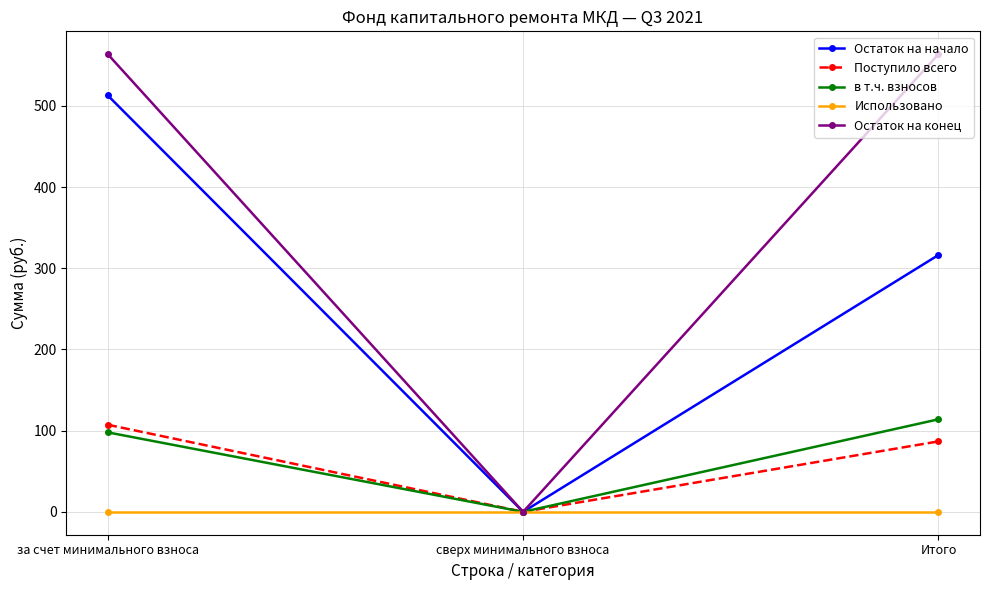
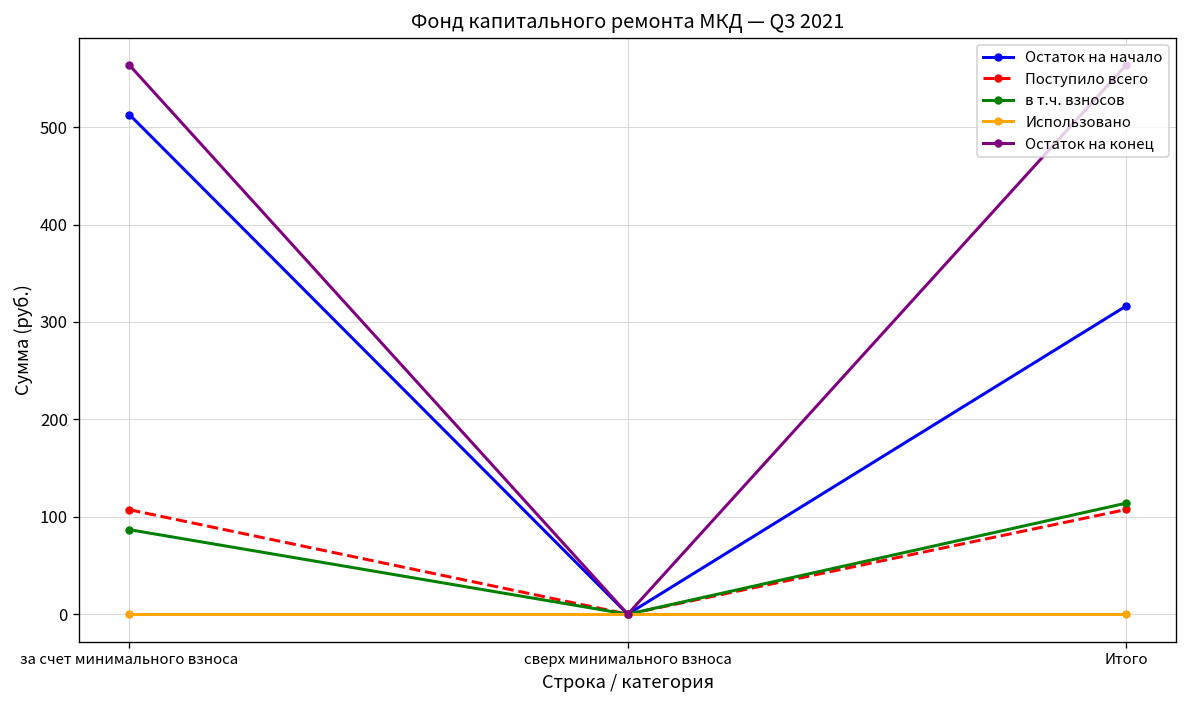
  {
    "Остаток на начало": {
      "за счет минимального взноса": 510,
      "Итого": 320
    },
    "Поступило всего": {
      "за счет минимального взноса": 110,
-     "Итого": 90
+     "Итого": 110
    },
    "в т.ч. взносов": {
-     "за счет минимального взноса": 100,
+     "за счет минимального взноса": 90,
      "Итого": 110
    },
    "Использовано": {
      "за счет минимального взноса": 0,
      "Итого": 0
    },
    "Остаток на конец": {
      "за счет минимального взноса": 560
    }
  }
